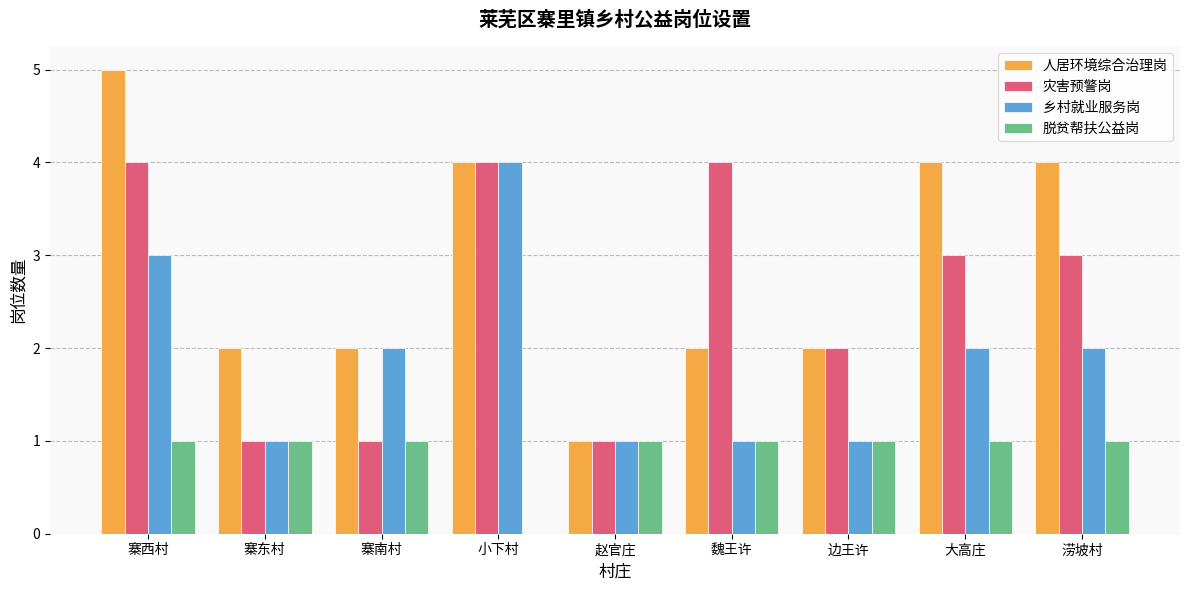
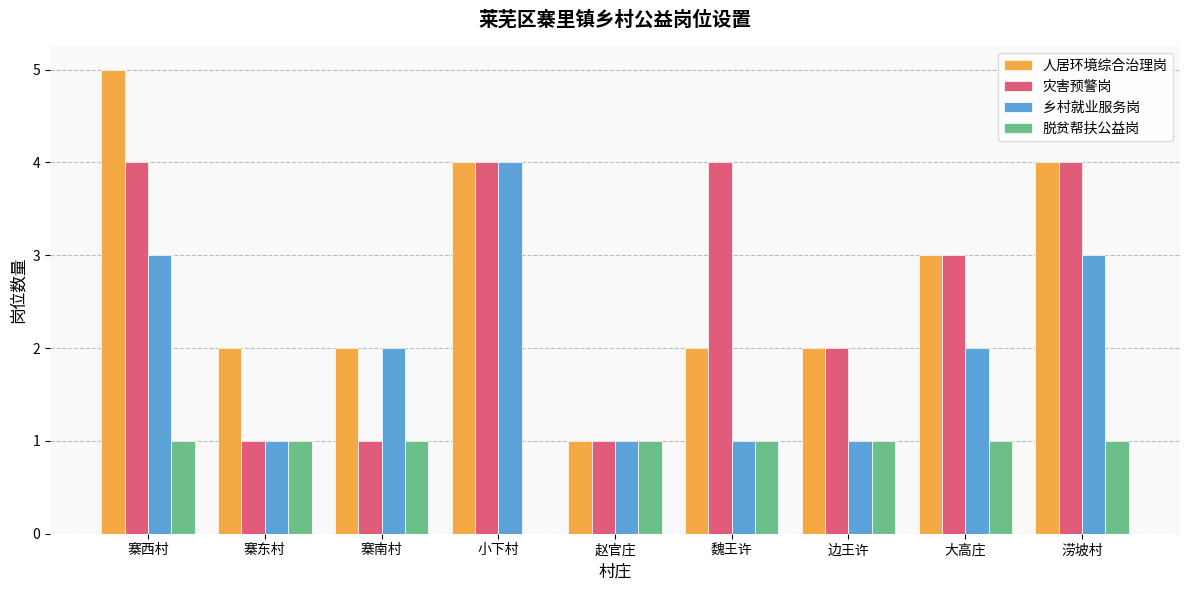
  {
    "人居环境综合治理岗": {
      "寨西村": 5,
      "寨东村": 2,
      "寨南村": 2,
      "小下村": 4,
      "赵官庄": 1,
      "魏王许": 2,
      "边王许": 2,
-     "大高庄": 4,
+     "大高庄": 3,
      "涝坡村": 4
    },
    "灾害预警岗": {
      "寨西村": 4,
      "寨东村": 1,
      "寨南村": 1,
      "小下村": 4,
      "赵官庄": 1,
      "魏王许": 4,
      "边王许": 2,
      "大高庄": 3,
-     "涝坡村": 3
+     "涝坡村": 4
    },
    "乡村就业服务岗": {
      "寨西村": 3,
      "寨东村": 1,
      "寨南村": 2,
      "小下村": 4,
      "赵官庄": 1,
      "魏王许": 1,
      "边王许": 1,
      "大高庄": 2,
-     "涝坡村": 2
+     "涝坡村": 3
    },
    "脱贫帮扶公益岗": {
      "寨西村": 1,
      "寨东村": 1,
      "寨南村": 1,
      "小下村": 0,
      "赵官庄": 1,
      "魏王许": 1,
      "边王许": 1,
      "大高庄": 1,
      "涝坡村": 1
    }
  }
